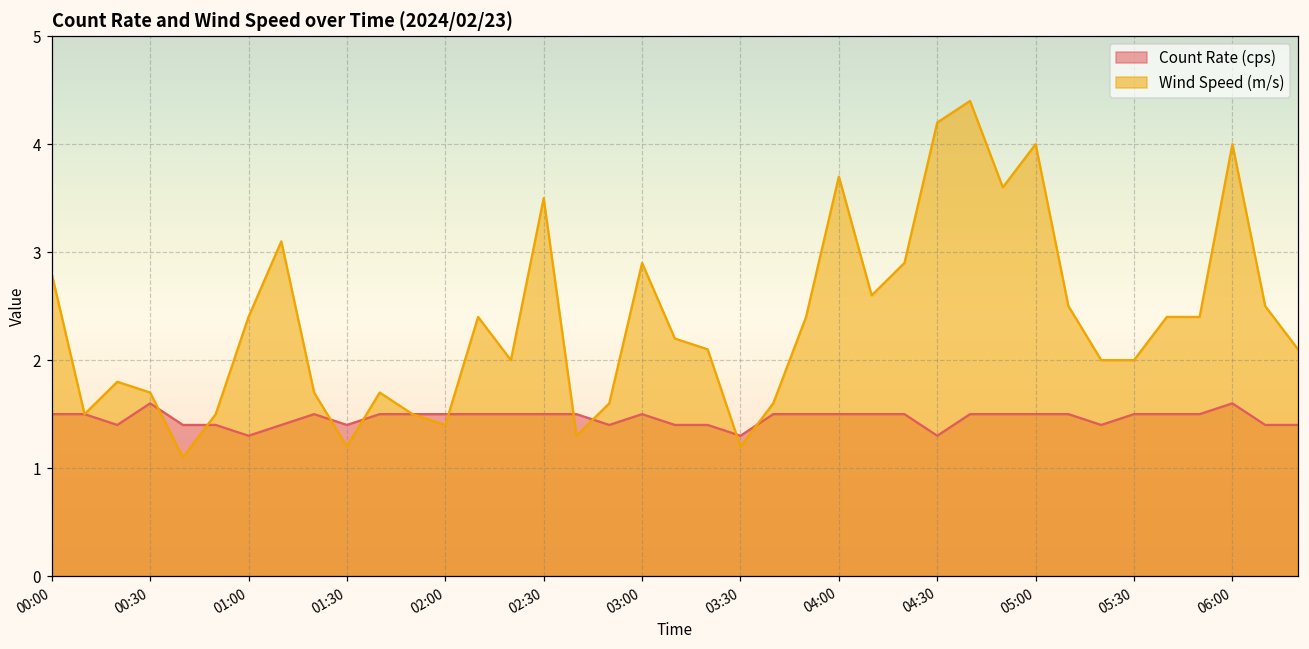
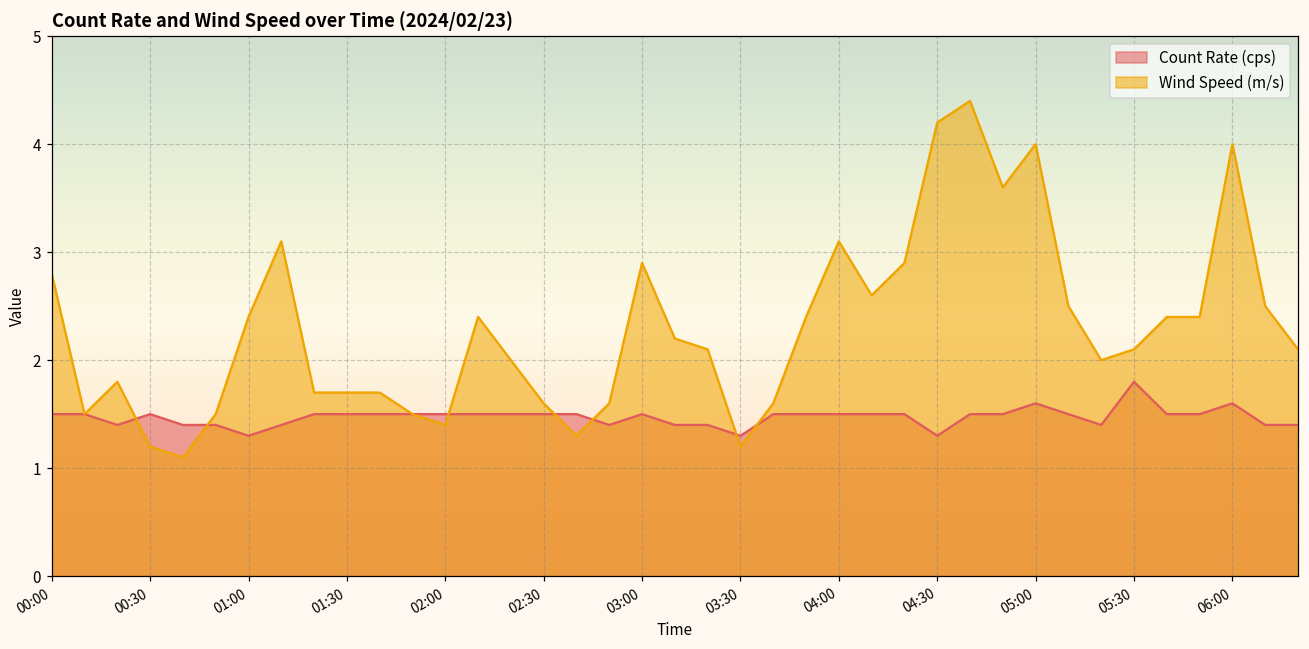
  {
    "Count Rate (cps)": {
      "00:00": 1.5,
-     "00:30": 1.6,
+     "00:30": 1.5,
      "01:00": 1.3,
-     "01:30": 1.4,
+     "01:30": 1.5,
      "02:00": 1.5,
      "02:30": 1.5,
      "03:00": 1.5,
      "03:30": 1.3,
      "04:00": 1.5,
      "04:30": 1.3,
-     "05:00": 1.5,
-     "05:30": 1.5,
+     "05:00": 1.6,
+     "05:30": 1.8,
      "06:00": 1.6
    },
    "Wind Speed (m/s)": {
      "00:00": 2.8,
-     "00:30": 1.7,
+     "00:30": 1.2,
      "01:00": 2.4,
-     "01:30": 1.2,
+     "01:30": 1.7,
      "02:00": 1.4,
-     "02:30": 3.5,
+     "02:30": 1.6,
      "03:00": 2.9,
      "03:30": 1.2,
-     "04:00": 3.7,
+     "04:00": 3.1,
      "04:30": 4.2,
      "05:00": 4.0,
-     "05:30": 2.0,
+     "05:30": 2.1,
      "06:00": 4.0
    }
  }
